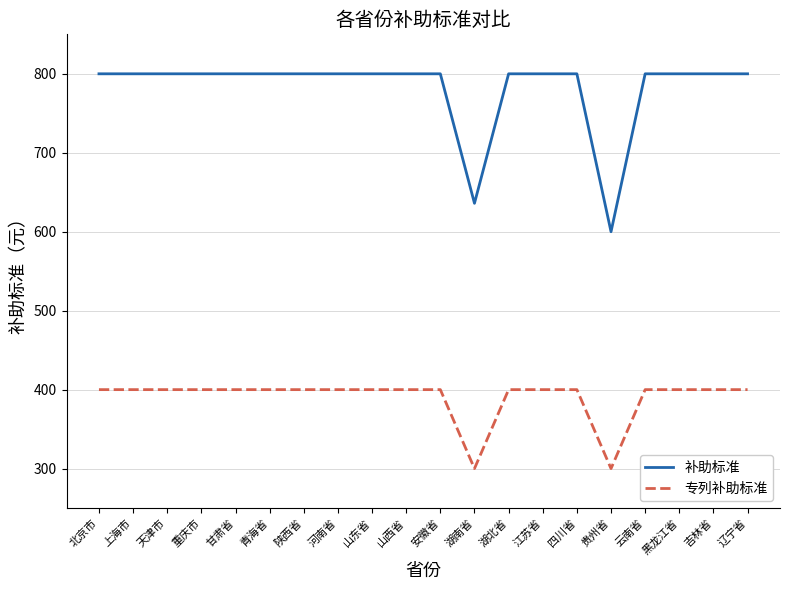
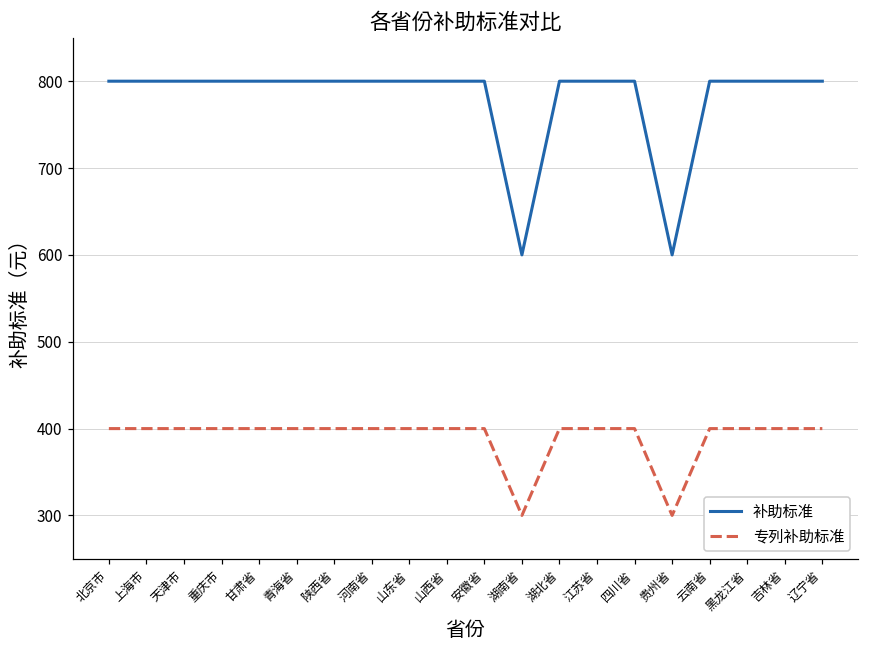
  {
    "补助标准": {
      "北京市": 800,
      "上海市": 800,
      "天津市": 800,
      "重庆市": 800,
      "甘肃省": 800,
      "青海省": 800,
      "陕西省": 800,
      "河南省": 800,
      "山东省": 800,
      "山西省": 800,
      "安徽省": 800,
-     "湖南省": 640,
+     "湖南省": 600,
      "湖北省": 800,
      "江苏省": 800,
      "四川省": 800,
      "贵州省": 600,
      "云南省": 800,
      "黑龙江省": 800,
      "吉林省": 800,
      "辽宁省": 800
    },
    "专列补助标准": {
      "北京市": 400,
      "上海市": 400,
      "天津市": 400,
      "重庆市": 400,
      "甘肃省": 400,
      "青海省": 400,
      "陕西省": 400,
      "河南省": 400,
      "山东省": 400,
      "山西省": 400,
      "安徽省": 400,
      "湖南省": 300,
      "湖北省": 400,
      "江苏省": 400,
      "四川省": 400,
      "贵州省": 300,
      "云南省": 400,
      "黑龙江省": 400,
      "吉林省": 400,
      "辽宁省": 400
    }
  }
